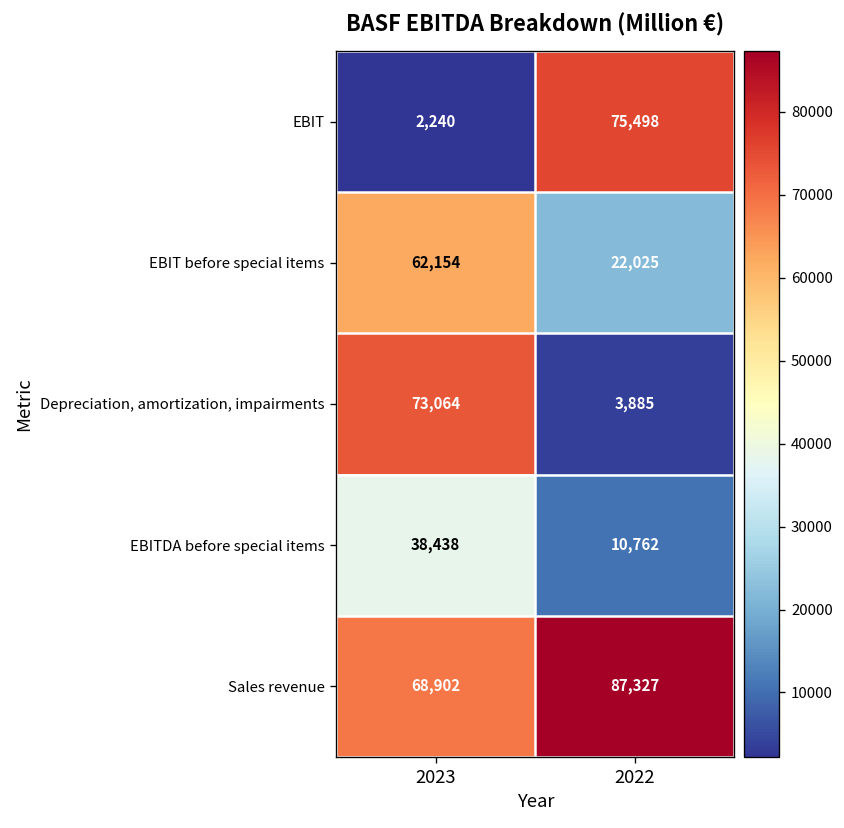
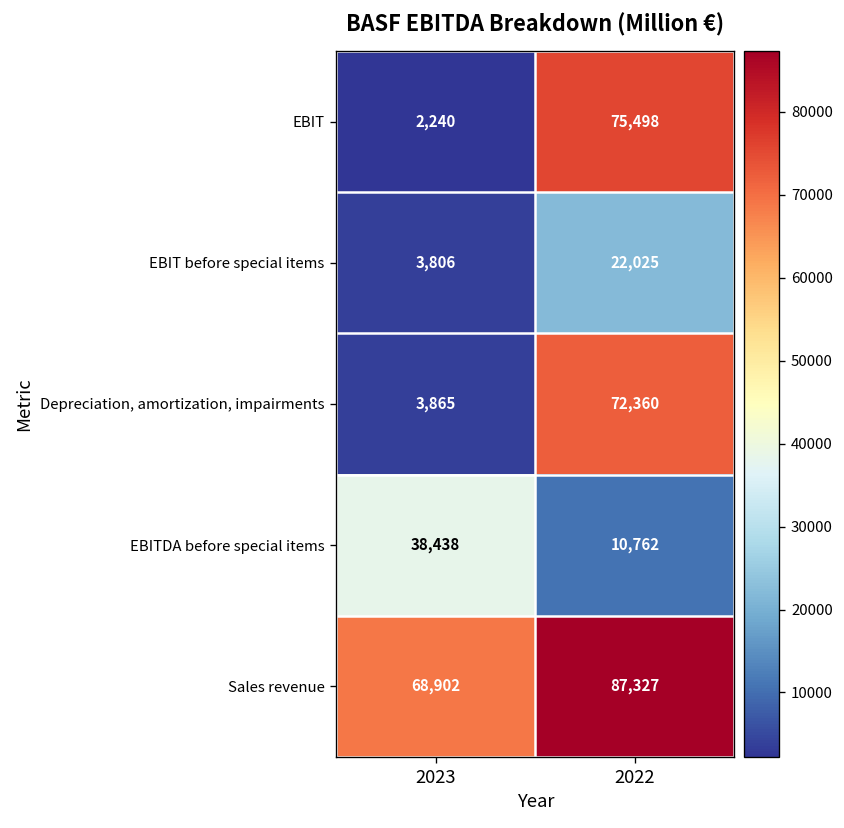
  {
    "EBIT": {
      "2023": "2,240",
      "2022": "75,498"
    },
    "EBIT before special items": {
-     "2023": "62,154",
+     "2023": "3,806",
      "2022": "22,025"
    },
    "Depreciation, amortization, impairments": {
-     "2023": "73,064",
-     "2022": "3,885"
+     "2023": "3,865",
+     "2022": "72,360"
    },
    "EBITDA before special items": {
      "2023": "38,438",
      "2022": "10,762"
    },
    "Sales revenue": {
      "2023": "68,902",
      "2022": "87,327"
    }
  }
